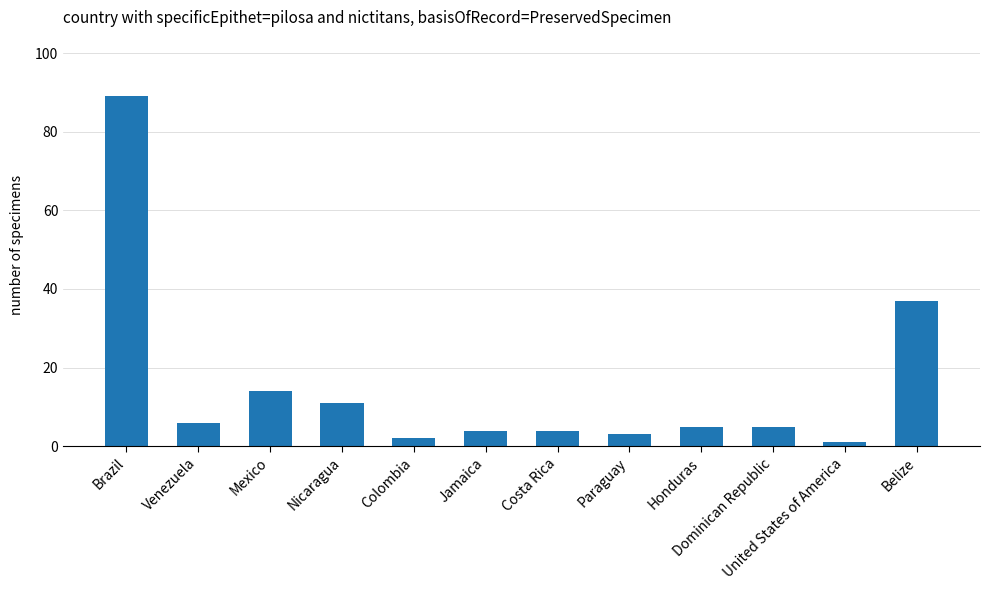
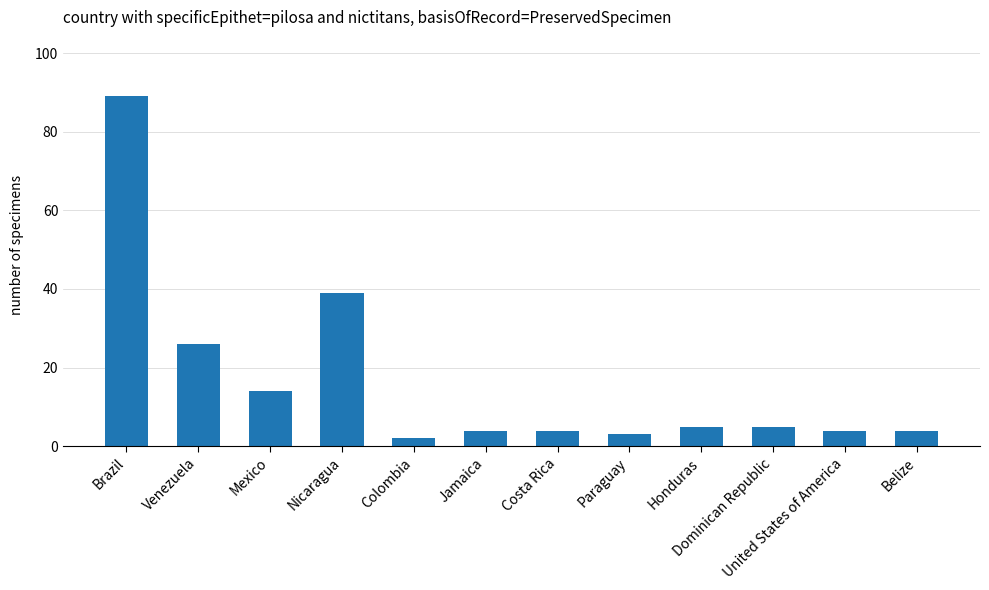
  {
    "Brazil": 89,
-   "Venezuela": 6,
+   "Venezuela": 26,
    "Mexico": 14,
-   "Nicaragua": 11,
+   "Nicaragua": 39,
    "Colombia": 2,
    "Jamaica": 4,
    "Costa Rica": 4,
    "Paraguay": 3,
    "Honduras": 5,
    "Dominican Republic": 5,
-   "United States of America": 1,
-   "Belize": 37
+   "United States of America": 4,
+   "Belize": 4
  }
